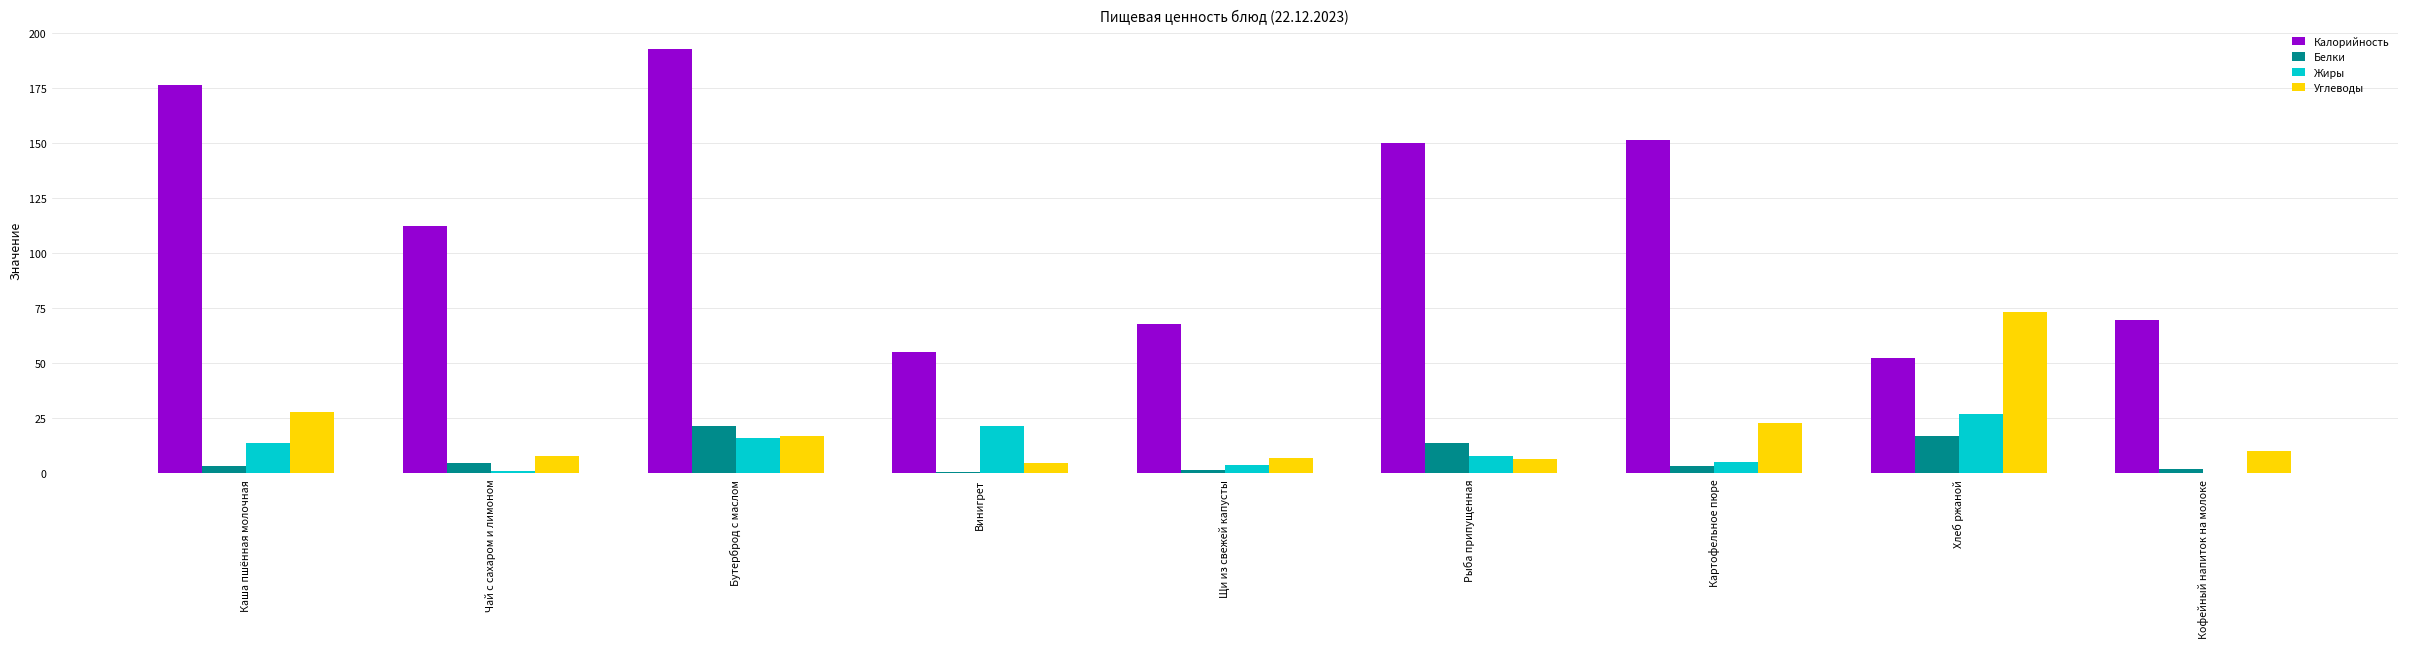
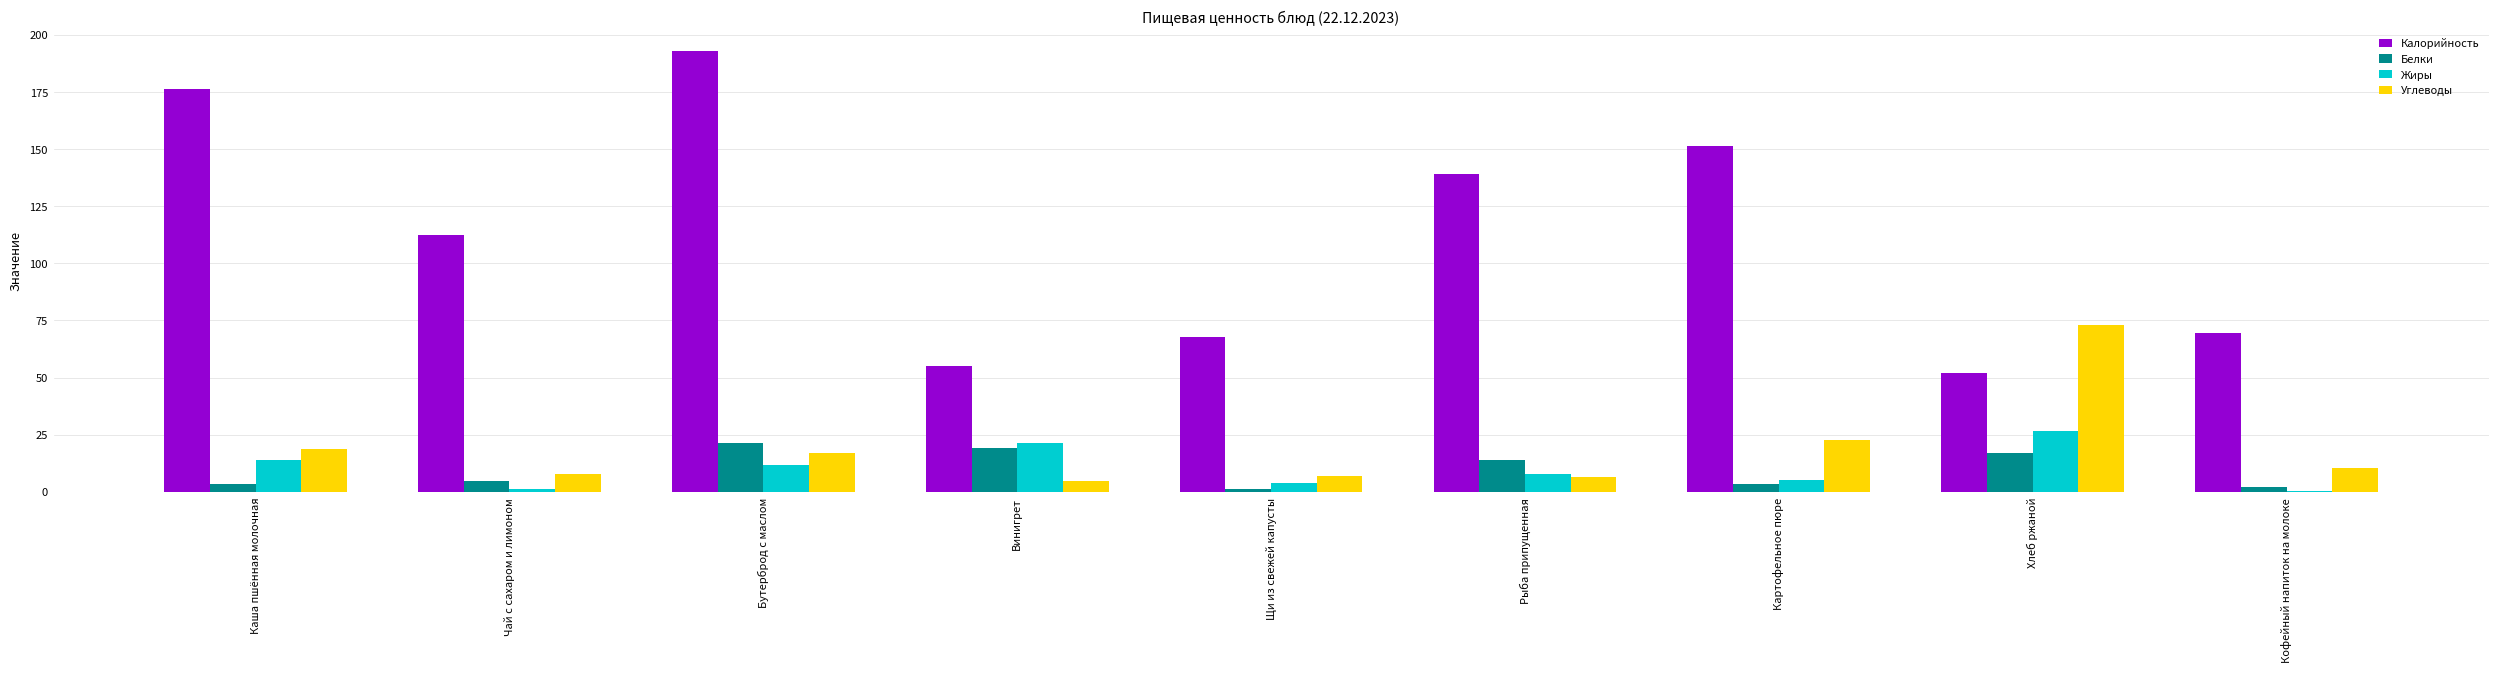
  {
    "Калорийность": {
      "Каша пшённая молочная": 177,
      "Чай с сахаром и лимоном": 113,
      "Бутерброд с маслом": 193,
      "Винигрет": 55,
      "Щи из свежей капусты": 68,
-     "Рыба припущенная": 150,
+     "Рыба припущенная": 139,
      "Картофельное пюре": 151,
      "Хлеб ржаной": 52,
      "Кофейный напиток на молоке": 70
    },
    "Белки": {
      "Каша пшённая молочная": 3,
      "Чай с сахаром и лимоном": 5,
      "Бутерброд с маслом": 22,
-     "Винигрет": 1,
+     "Винигрет": 19,
      "Щи из свежей капусты": 1,
      "Рыба припущенная": 14,
      "Картофельное пюре": 3,
      "Хлеб ржаной": 17,
      "Кофейный напиток на молоке": 2
    },
    "Жиры": {
      "Каша пшённая молочная": 14,
-     "Бутерброд с маслом": 16,
+     "Бутерброд с маслом": 12,
      "Винигрет": 22,
      "Щи из свежей капусты": 4,
      "Рыба припущенная": 8,
      "Картофельное пюре": 5,
      "Хлеб ржаной": 27
    },
    "Углеводы": {
-     "Каша пшённая молочная": 28,
+     "Каша пшённая молочная": 19,
      "Чай с сахаром и лимоном": 8,
      "Бутерброд с маслом": 17,
      "Винигрет": 5,
      "Щи из свежей капусты": 7,
      "Рыба припущенная": 7,
      "Картофельное пюре": 23,
      "Хлеб ржаной": 73,
      "Кофейный напиток на молоке": 10
    }
  }
